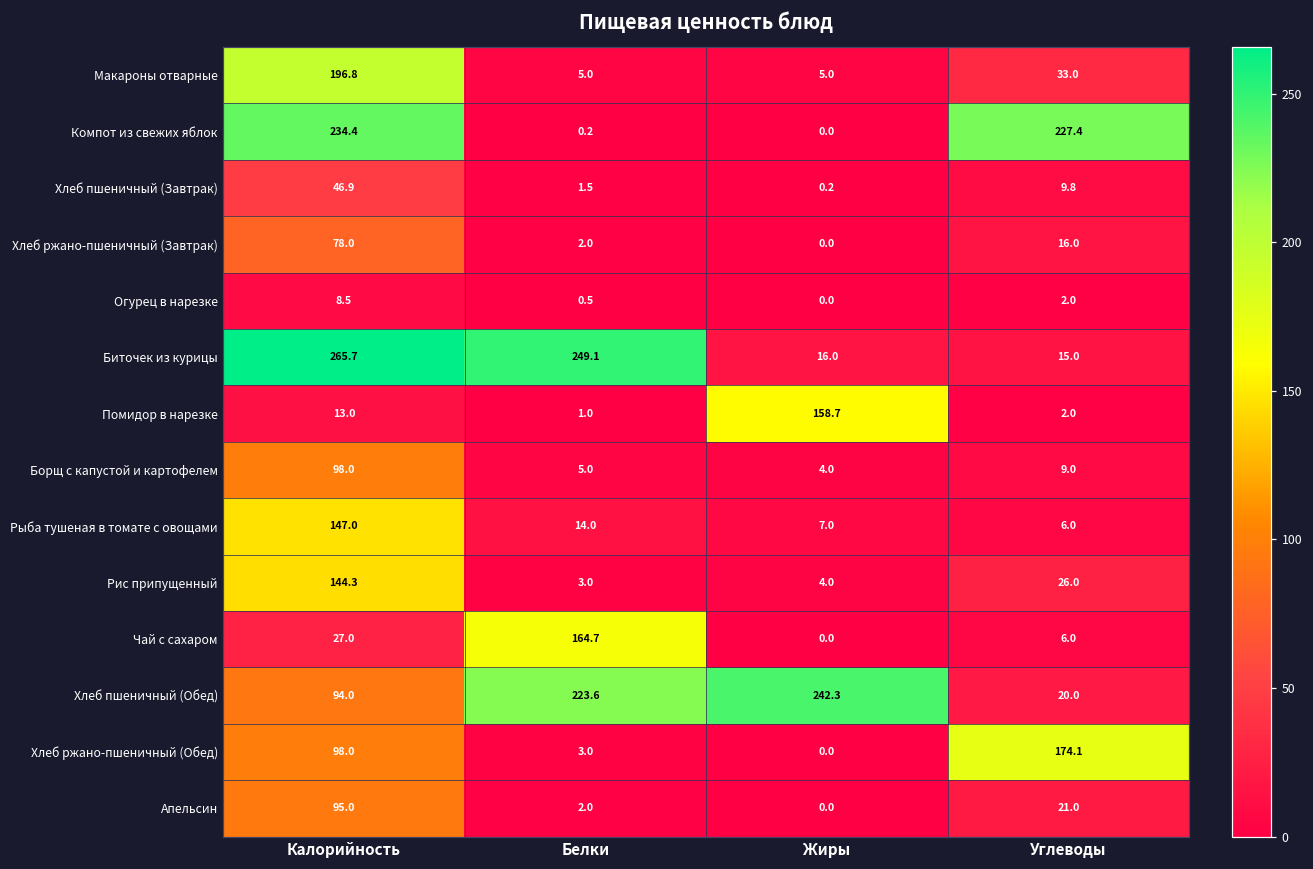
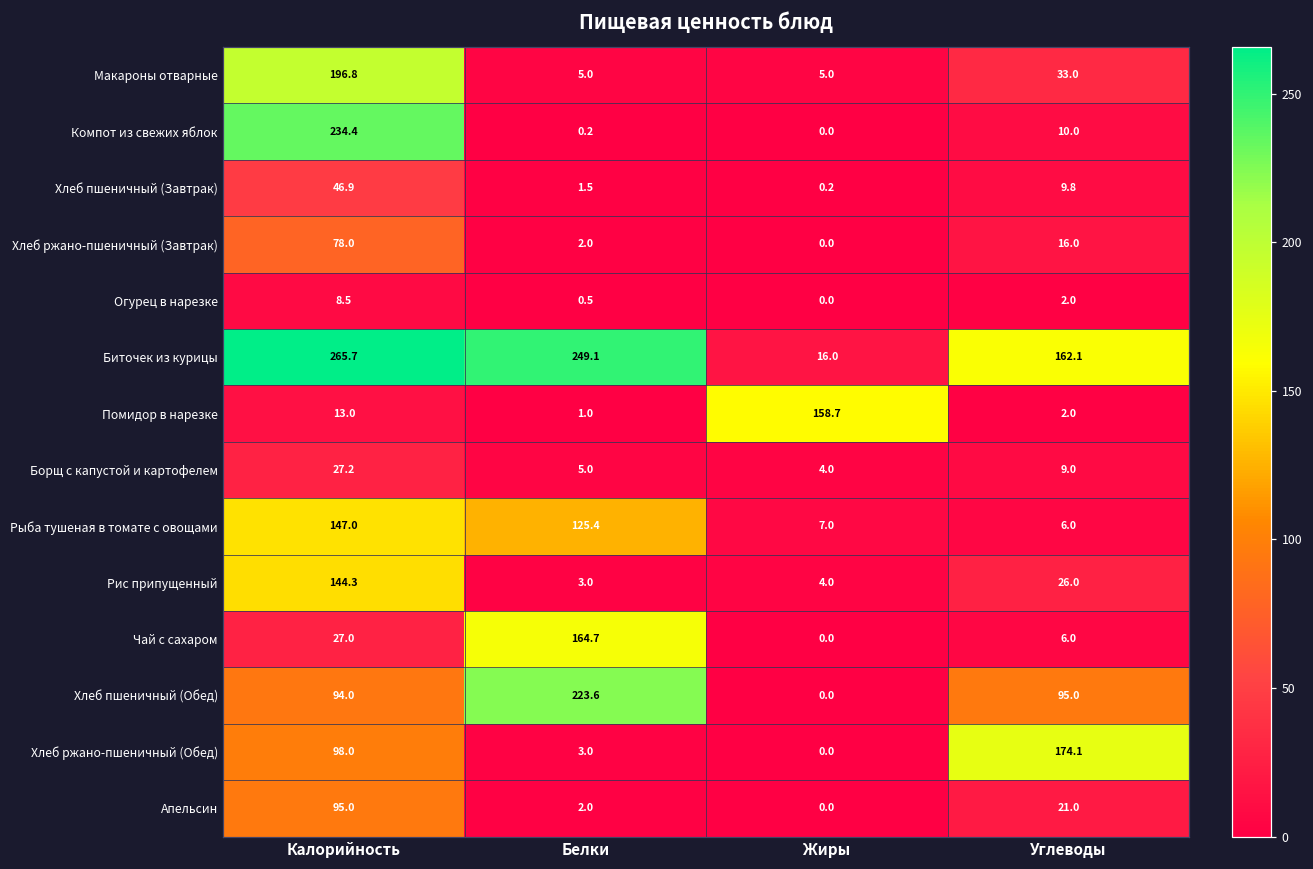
  {
    "Макароны отварные": {
      "Калорийность": 196.8,
      "Белки": 5.0,
      "Жиры": 5.0,
      "Углеводы": 33.0
    },
    "Компот из свежих яблок": {
      "Калорийность": 234.4,
      "Белки": 0.2,
      "Жиры": 0.0,
-     "Углеводы": 227.4
+     "Углеводы": 10.0
    },
    "Хлеб пшеничный (Завтрак)": {
      "Калорийность": 46.9,
      "Белки": 1.5,
      "Жиры": 0.2,
      "Углеводы": 9.8
    },
    "Хлеб ржано-пшеничный (Завтрак)": {
      "Калорийность": 78.0,
      "Белки": 2.0,
      "Жиры": 0.0,
      "Углеводы": 16.0
    },
    "Огурец в нарезке": {
      "Калорийность": 8.5,
      "Белки": 0.5,
      "Жиры": 0.0,
      "Углеводы": 2.0
    },
    "Биточек из курицы": {
      "Калорийность": 265.7,
      "Белки": 249.1,
      "Жиры": 16.0,
-     "Углеводы": 15.0
+     "Углеводы": 162.1
    },
    "Помидор в нарезке": {
      "Калорийность": 13.0,
      "Белки": 1.0,
      "Жиры": 158.7,
      "Углеводы": 2.0
    },
    "Борщ с капустой и картофелем": {
-     "Калорийность": 98.0,
+     "Калорийность": 27.2,
      "Белки": 5.0,
      "Жиры": 4.0,
      "Углеводы": 9.0
    },
    "Рыба тушеная в томате с овощами": {
      "Калорийность": 147.0,
-     "Белки": 14.0,
+     "Белки": 125.4,
      "Жиры": 7.0,
      "Углеводы": 6.0
    },
    "Рис припущенный": {
      "Калорийность": 144.3,
      "Белки": 3.0,
      "Жиры": 4.0,
      "Углеводы": 26.0
    },
    "Чай с сахаром": {
      "Калорийность": 27.0,
      "Белки": 164.7,
      "Жиры": 0.0,
      "Углеводы": 6.0
    },
    "Хлеб пшеничный (Обед)": {
      "Калорийность": 94.0,
      "Белки": 223.6,
-     "Жиры": 242.3,
-     "Углеводы": 20.0
+     "Жиры": 0.0,
+     "Углеводы": 95.0
    },
    "Хлеб ржано-пшеничный (Обед)": {
      "Калорийность": 98.0,
      "Белки": 3.0,
      "Жиры": 0.0,
      "Углеводы": 174.1
    },
    "Апельсин": {
      "Калорийность": 95.0,
      "Белки": 2.0,
      "Жиры": 0.0,
      "Углеводы": 21.0
    }
  }
